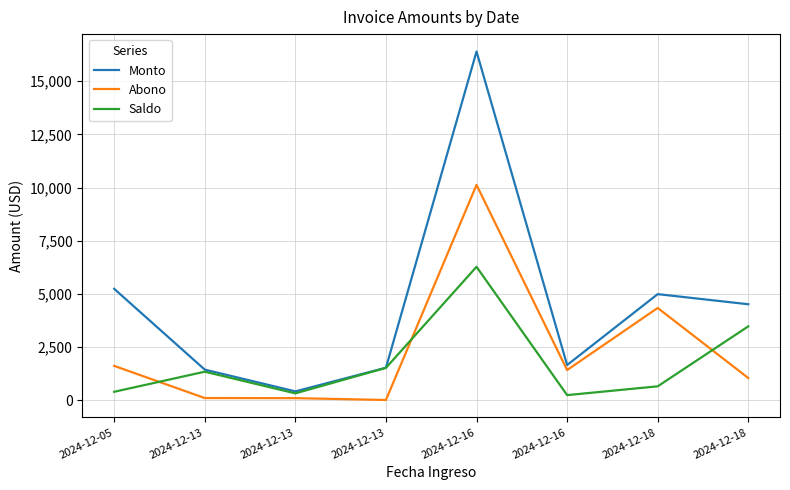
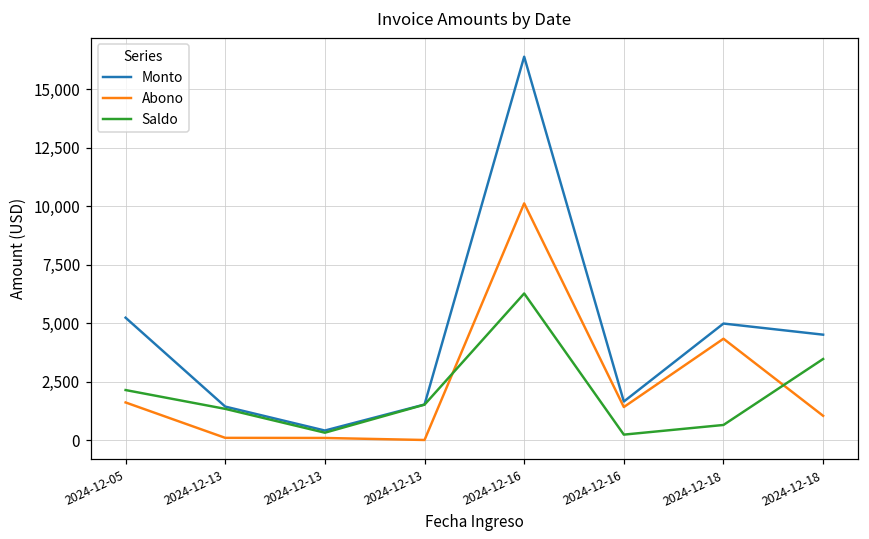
  {
    "Monto": {
      "2024-12-05": "5,200"
    },
    "Abono": {
      "2024-12-05": "1,600"
    },
    "Saldo": {
-     "2024-12-05": "400"
+     "2024-12-05": "2,100"
    }
  }
